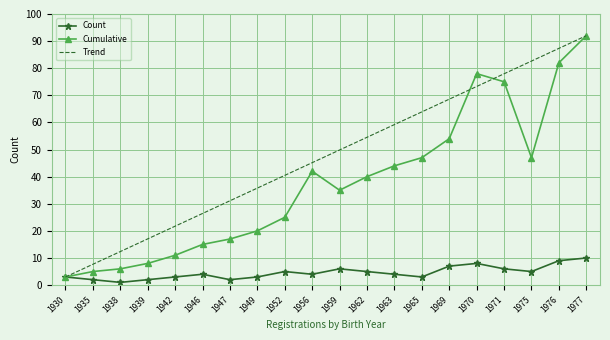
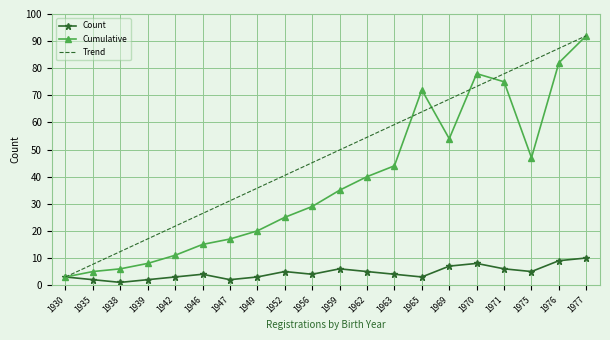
  {
    "Cumulative": {
      "1935": 5,
      "1938": 6,
      "1939": 8,
      "1942": 11,
      "1946": 15,
      "1947": 17,
      "1949": 20,
      "1952": 25,
-     "1956": 42,
+     "1956": 29,
      "1959": 35,
      "1962": 40,
      "1963": 44,
-     "1965": 47,
+     "1965": 72,
      "1969": 54,
      "1970": 78,
      "1971": 75,
      "1975": 47,
      "1976": 82
    }
  }
